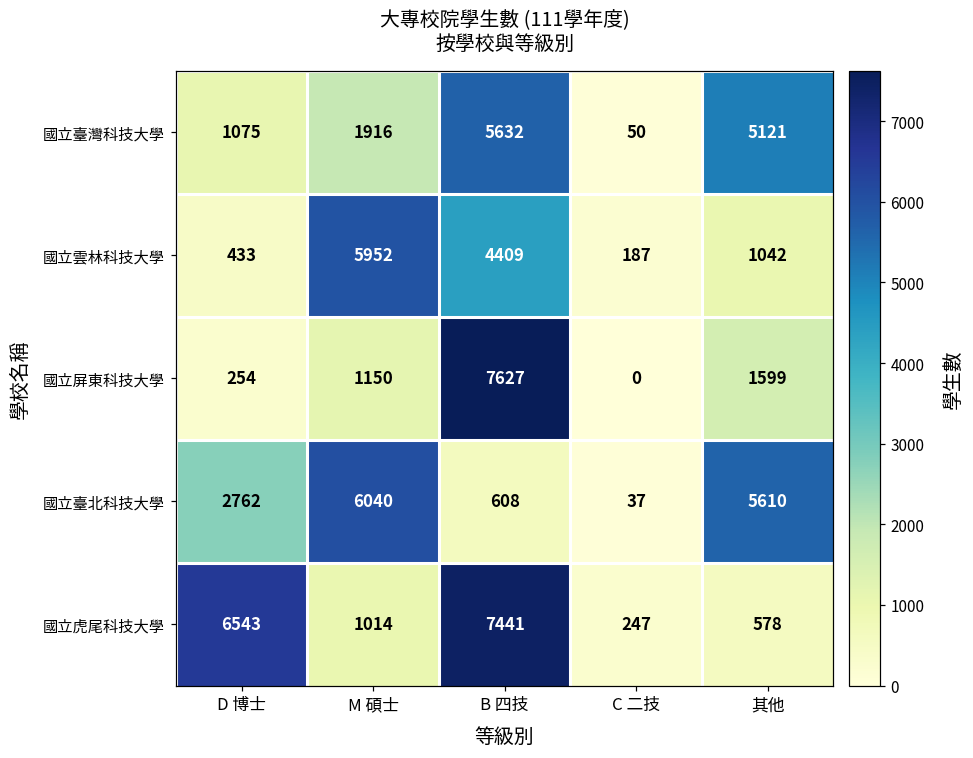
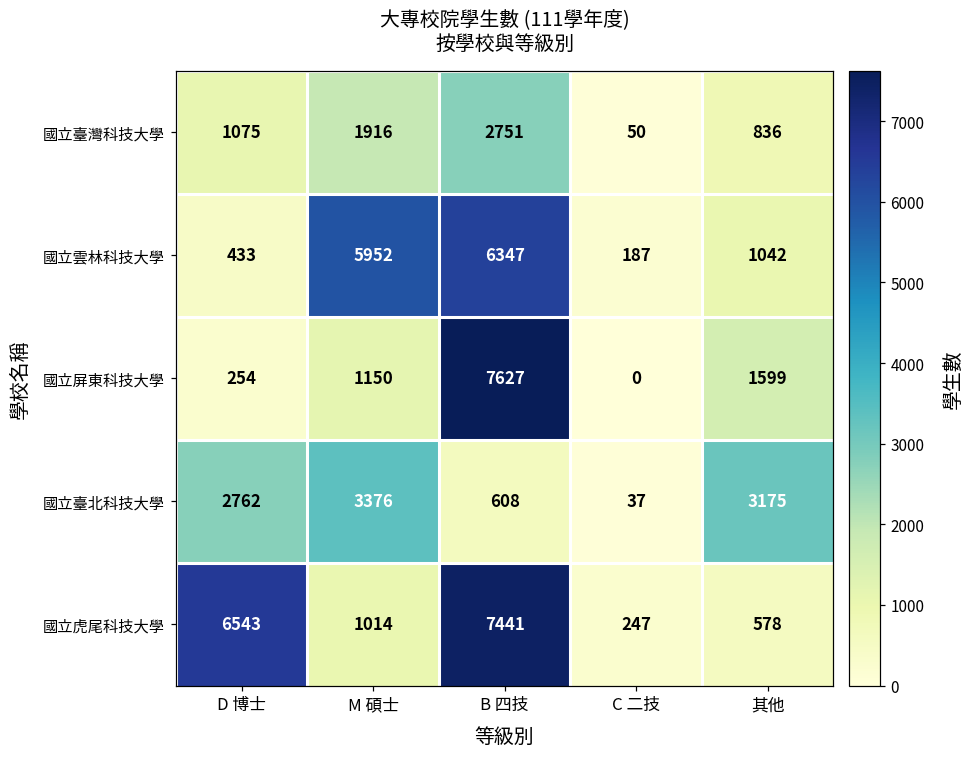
  {
    "國立臺灣科技大學": {
      "D 博士": 1075,
      "M 碩士": 1916,
-     "B 四技": 5632,
+     "B 四技": 2751,
      "C 二技": 50,
-     "其他": 5121
+     "其他": 836
    },
    "國立雲林科技大學": {
      "D 博士": 433,
      "M 碩士": 5952,
-     "B 四技": 4409,
+     "B 四技": 6347,
      "C 二技": 187,
      "其他": 1042
    },
    "國立屏東科技大學": {
      "D 博士": 254,
      "M 碩士": 1150,
      "B 四技": 7627,
      "C 二技": 0,
      "其他": 1599
    },
    "國立臺北科技大學": {
      "D 博士": 2762,
-     "M 碩士": 6040,
+     "M 碩士": 3376,
      "B 四技": 608,
      "C 二技": 37,
-     "其他": 5610
+     "其他": 3175
    },
    "國立虎尾科技大學": {
      "D 博士": 6543,
      "M 碩士": 1014,
      "B 四技": 7441,
      "C 二技": 247,
      "其他": 578
    }
  }
